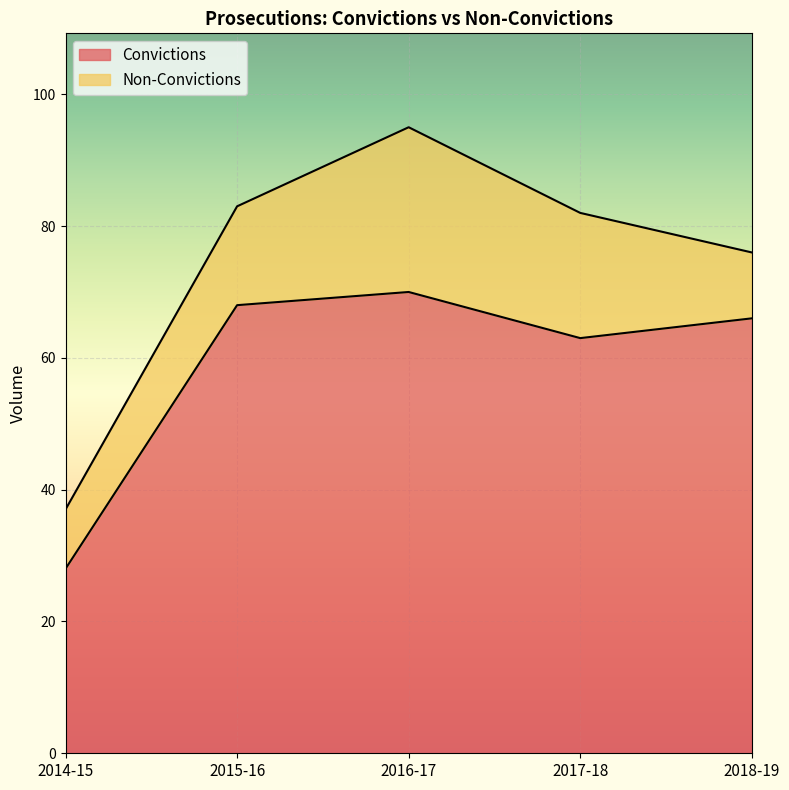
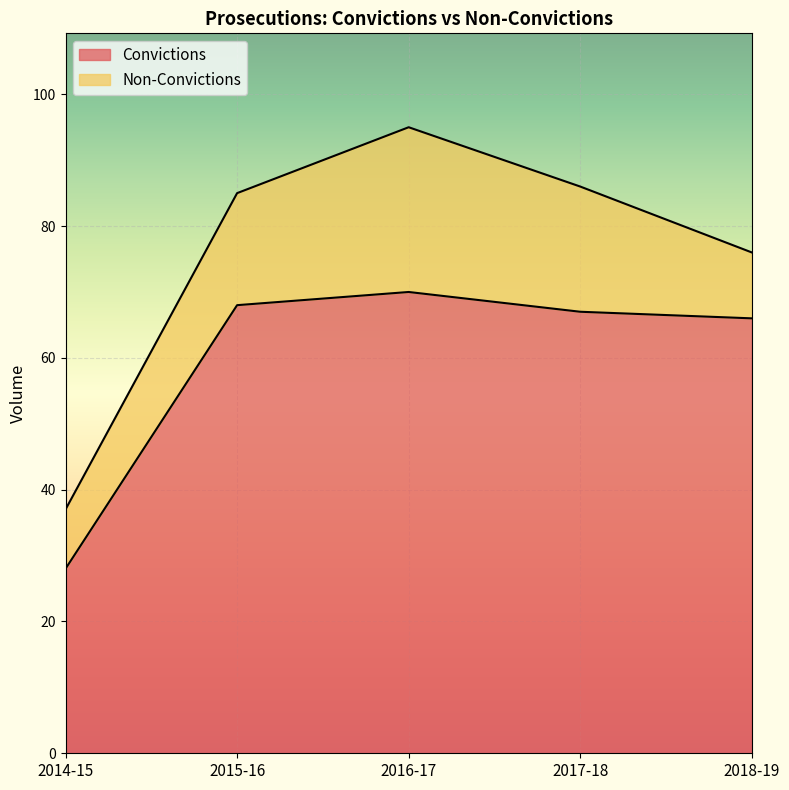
  {
    "Convictions": {
      "2014-15": 28,
      "2015-16": 68,
      "2016-17": 70,
-     "2017-18": 63,
+     "2017-18": 67,
      "2018-19": 66
    },
    "Non-Convictions": {
      "2014-15": 9,
-     "2015-16": 15,
+     "2015-16": 17,
      "2016-17": 25,
      "2017-18": 19,
      "2018-19": 10
    }
  }
